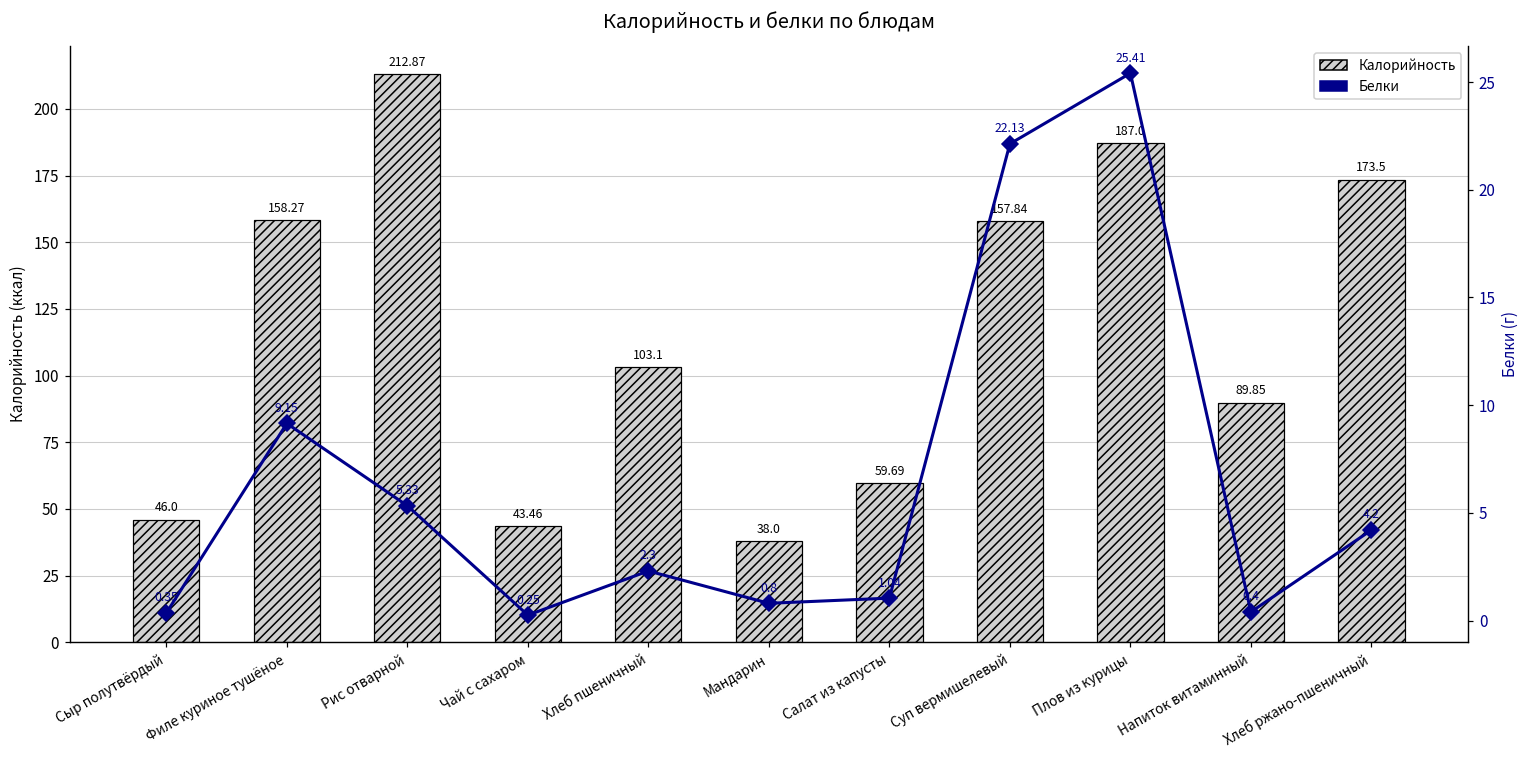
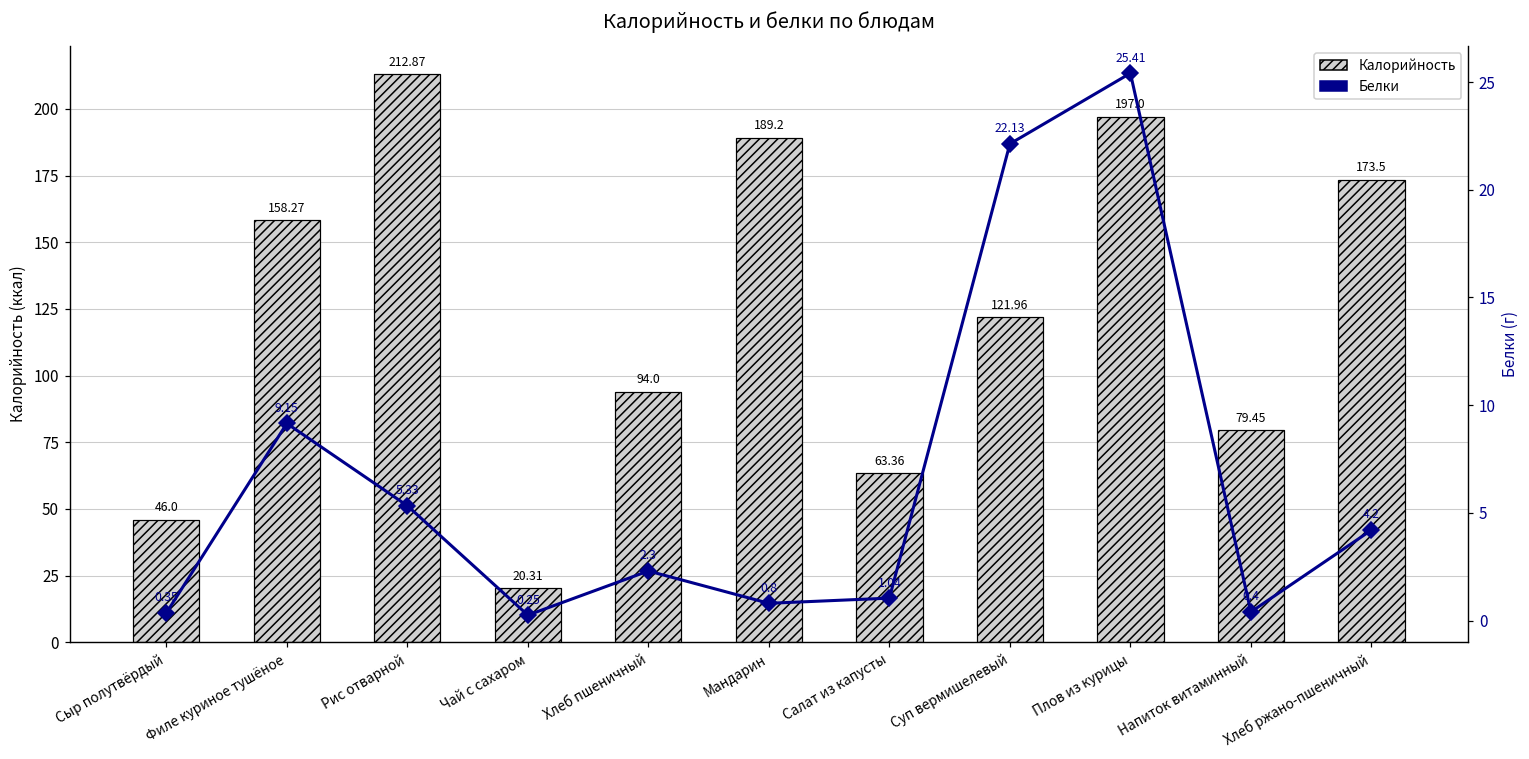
  {
    "Калорийность": {
      "Сыр полутвёрдый": 46.0,
      "Филе куриное тушёное": 158.27,
      "Рис отварной": 212.87,
-     "Чай с сахаром": 43.46,
-     "Хлеб пшеничный": 103.1,
-     "Мандарин": 38.0,
-     "Салат из капусты": 59.69,
-     "Суп вермишелевый": 157.84,
-     "Плов из курицы": 187.0,
-     "Напиток витаминный": 89.85,
+     "Чай с сахаром": 20.31,
+     "Хлеб пшеничный": 94.0,
+     "Мандарин": 189.2,
+     "Салат из капусты": 63.36,
+     "Суп вермишелевый": 121.96,
+     "Плов из курицы": 197.0,
+     "Напиток витаминный": 79.45,
      "Хлеб ржано-пшеничный": 173.5
    },
    "Белки": {
      "Сыр полутвёрдый": 0.35,
      "Филе куриное тушёное": 9.15,
      "Рис отварной": 5.33,
      "Чай с сахаром": 0.25,
      "Хлеб пшеничный": 2.3,
      "Мандарин": 0.8,
      "Салат из капусты": 1.04,
      "Суп вермишелевый": 22.13,
      "Плов из курицы": 25.41,
      "Напиток витаминный": 0.4,
      "Хлеб ржано-пшеничный": 4.2
    }
  }
